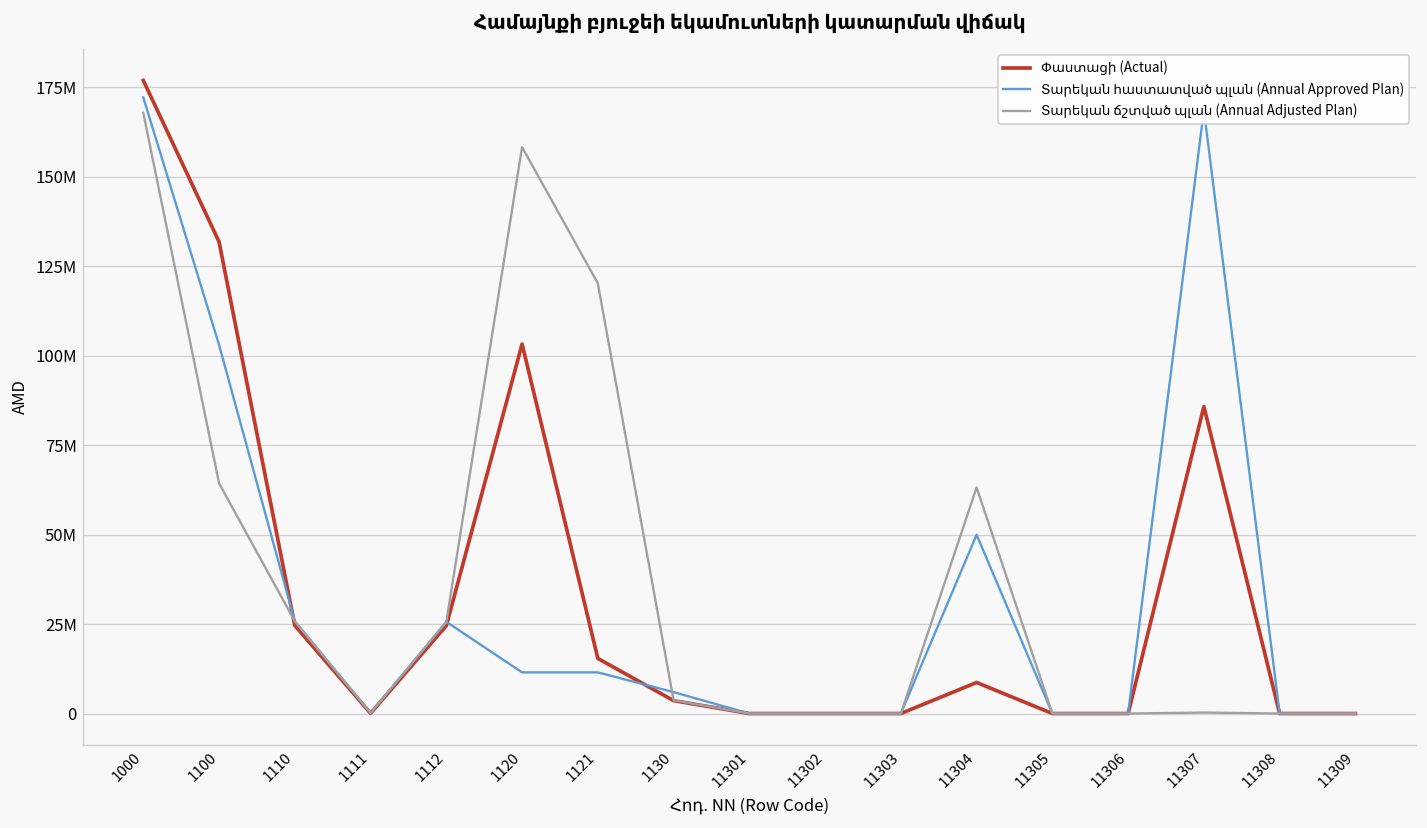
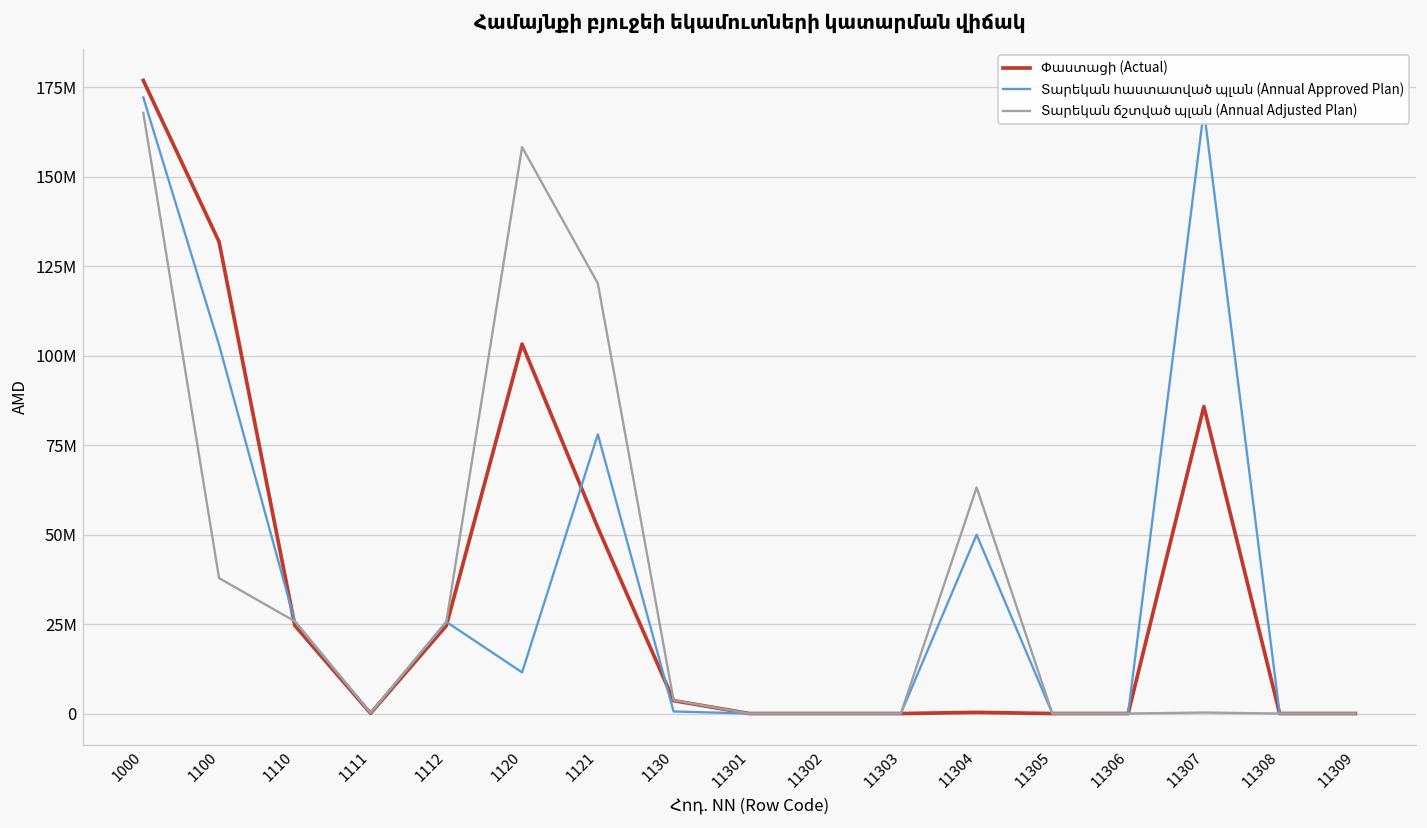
  {
    "Փաստացի (Actual)": {
      "1000": 177000000,
      "1100": 132000000,
      "1110": 25000000,
      "1112": 25000000,
      "1120": 103000000,
-     "1121": 15000000,
-     "11304": 9000000,
+     "1121": 52000000,
+     "11304": 0,
      "11307": 86000000
    },
    "Տարեկան հաստատված պլան (Annual Approved Plan)": {
      "1000": 172000000,
      "1100": 103000000,
      "1120": 12000000,
-     "1121": 12000000,
-     "1130": 6000000,
+     "1121": 78000000,
+     "1130": 1000000,
      "11304": 50000000
    },
    "Տարեկան ճշտված պլան (Annual Adjusted Plan)": {
      "1000": 168000000,
-     "1100": 64000000,
+     "1100": 38000000,
      "1120": 158000000,
      "1121": 120000000,
      "11304": 63000000,
      "11307": 0
    }
  }
